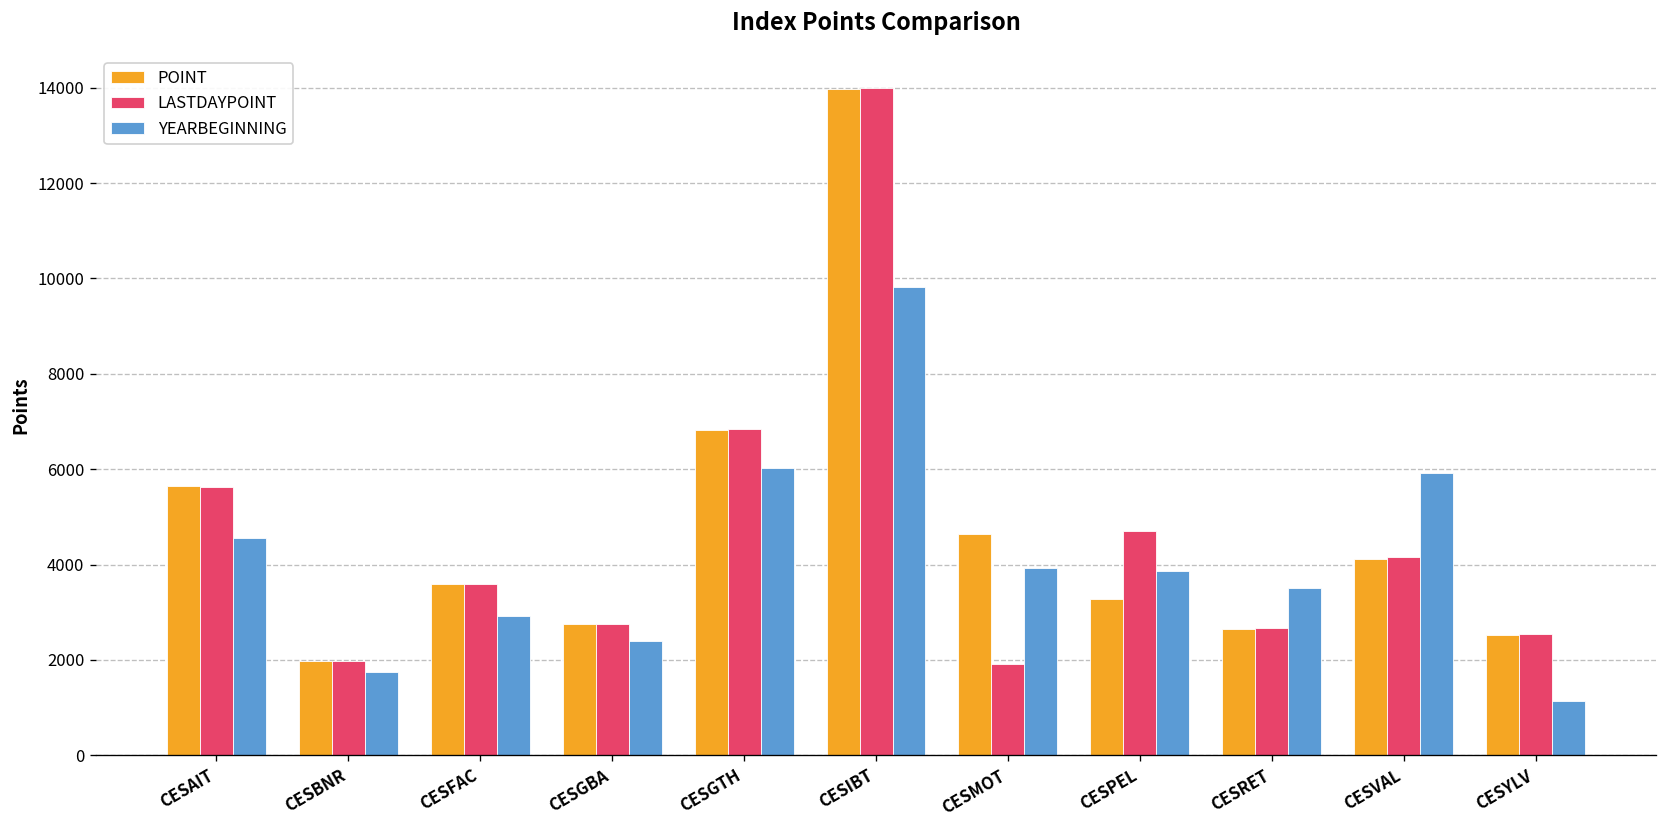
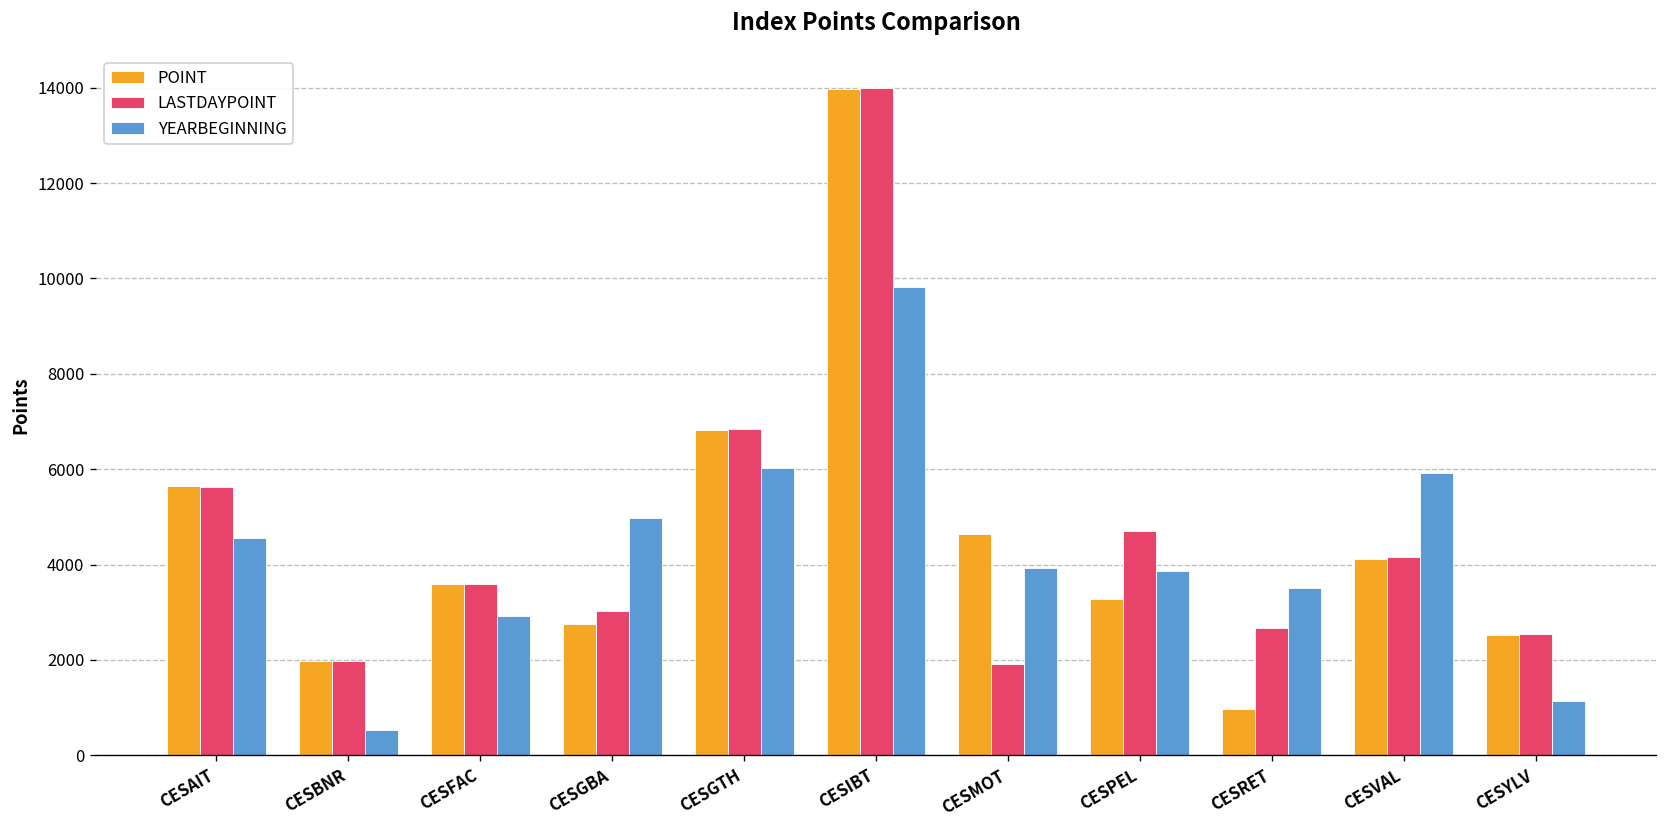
  {
    "POINT": {
      "CESAIT": 5600,
      "CESBNR": 2000,
      "CESFAC": 3600,
      "CESGBA": 2700,
      "CESGTH": 6800,
      "CESIBT": 14000,
      "CESMOT": 4600,
      "CESPEL": 3300,
-     "CESRET": 2700,
+     "CESRET": 1000,
      "CESVAL": 4100,
      "CESYLV": 2500
    },
    "LASTDAYPOINT": {
      "CESAIT": 5600,
      "CESBNR": 2000,
      "CESFAC": 3600,
-     "CESGBA": 2700,
+     "CESGBA": 3000,
      "CESGTH": 6800,
      "CESIBT": 14000,
      "CESMOT": 1900,
      "CESPEL": 4700,
      "CESRET": 2700,
      "CESVAL": 4200,
      "CESYLV": 2500
    },
    "YEARBEGINNING": {
      "CESAIT": 4600,
-     "CESBNR": 1700,
+     "CESBNR": 500,
      "CESFAC": 2900,
-     "CESGBA": 2400,
+     "CESGBA": 5000,
      "CESGTH": 6000,
      "CESIBT": 9800,
      "CESMOT": 3900,
      "CESPEL": 3900,
      "CESRET": 3500,
      "CESVAL": 5900,
      "CESYLV": 1100
    }
  }
